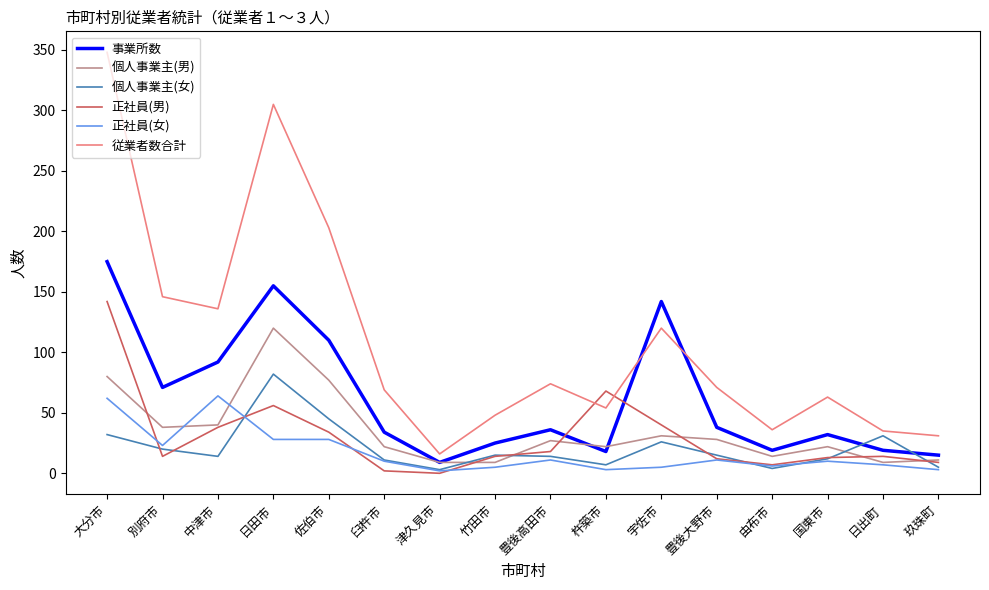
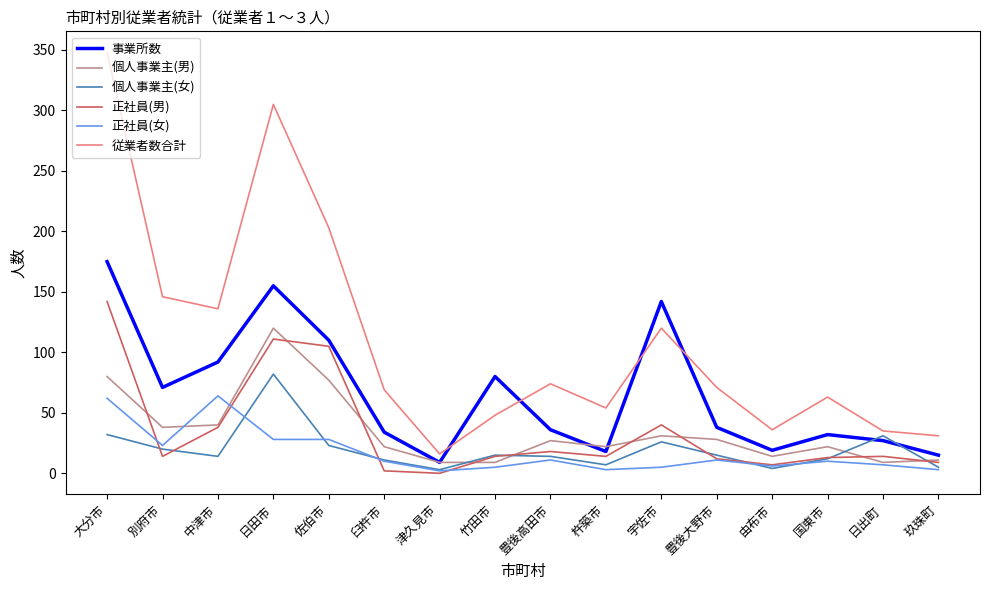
  {
    "事業所数": {
      "大分市": 175,
      "別府市": 71,
      "中津市": 92,
      "日田市": 155,
      "佐伯市": 110,
      "臼杵市": 34,
-     "竹田市": 25,
+     "竹田市": 80,
      "豊後高田市": 36,
      "杵築市": 18,
      "宇佐市": 142,
      "豊後大野市": 38,
      "由布市": 19,
      "国東市": 32,
-     "日出町": 19,
+     "日出町": 27,
      "玖珠町": 15
    },
    "個人事業主(女)": {
      "大分市": 32,
      "別府市": 20,
      "中津市": 14,
      "日田市": 82,
-     "佐伯市": 45,
+     "佐伯市": 23,
      "豊後高田市": 14,
      "杵築市": 7,
      "宇佐市": 26,
      "豊後大野市": 15,
      "日出町": 31
    },
    "正社員(男)": {
      "大分市": 142,
      "別府市": 14,
-     "日田市": 56,
-     "佐伯市": 34,
+     "日田市": 111,
+     "佐伯市": 105,
      "臼杵市": 2,
      "豊後高田市": 18,
-     "杵築市": 68,
+     "杵築市": 14,
      "宇佐市": 40,
      "日出町": 14
    },
    "正社員(女)": {
      "大分市": 62,
      "別府市": 23,
      "中津市": 64,
      "日田市": 28,
      "佐伯市": 28,
      "竹田市": 5,
      "豊後高田市": 11,
      "杵築市": 3,
      "宇佐市": 5
    }
  }
